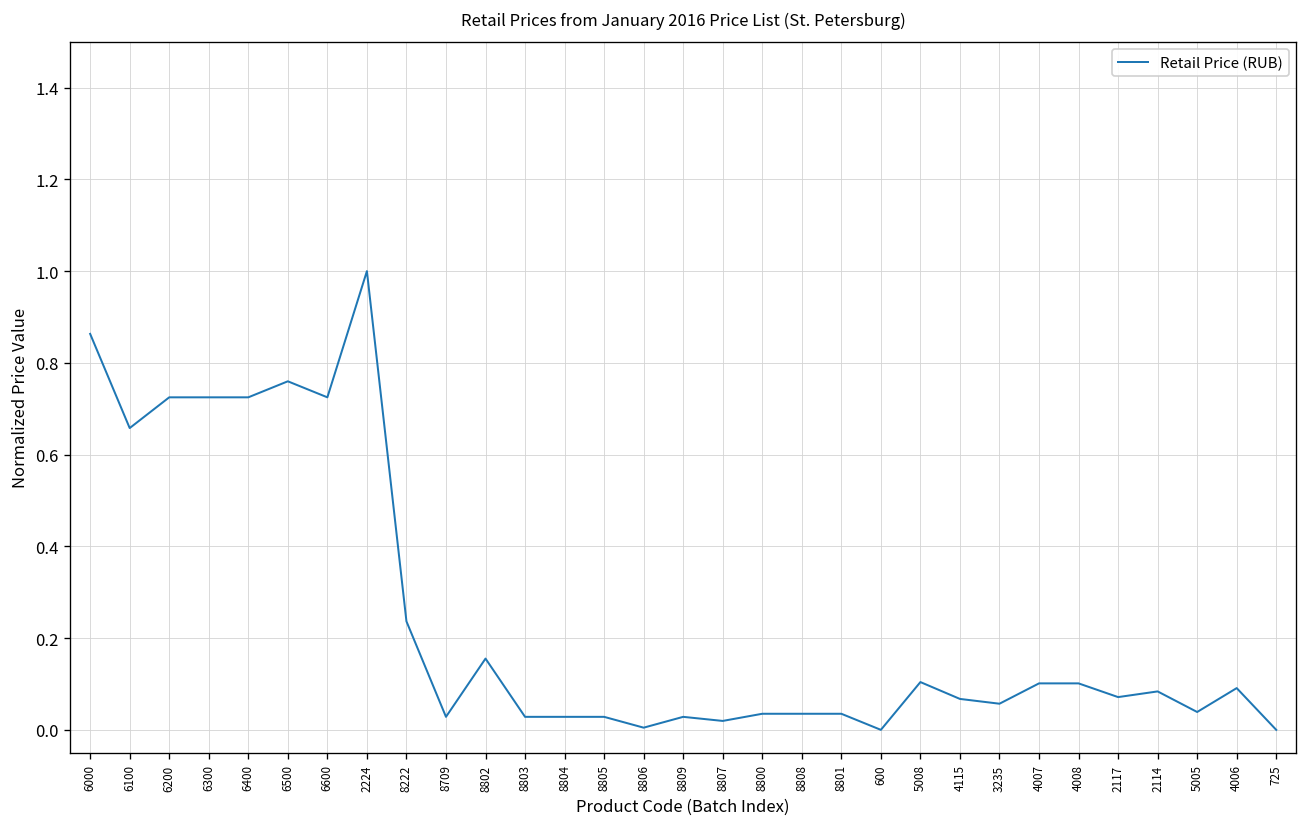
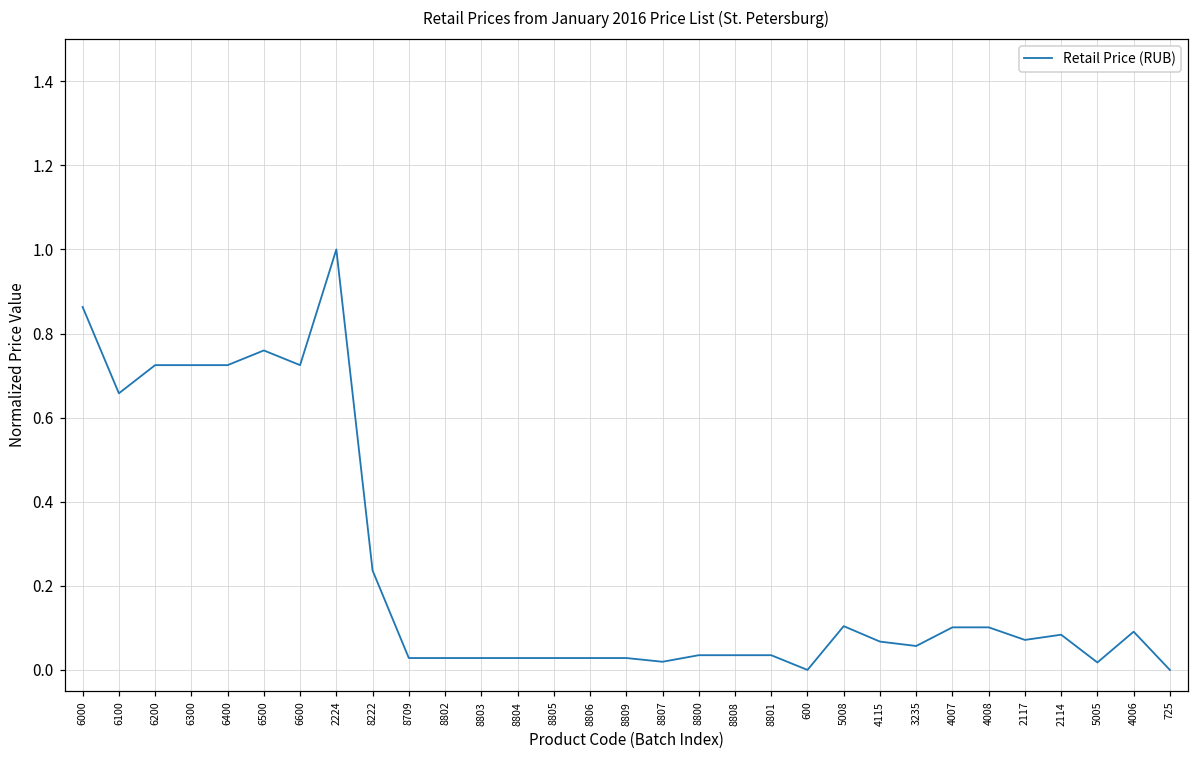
  {
    "6000": 0.86,
    "6100": 0.66,
    "6200": 0.72,
    "6300": 0.72,
    "6400": 0.72,
    "6500": 0.76,
    "6600": 0.72,
    "2224": 1.00,
    "8222": 0.24,
    "8709": 0.03,
-   "8802": 0.16,
+   "8802": 0.03,
    "8803": 0.03,
    "8804": 0.03,
    "8805": 0.03,
-   "8806": 0.00,
+   "8806": 0.03,
    "8809": 0.03,
    "8807": 0.02,
    "8800": 0.04,
    "8808": 0.04,
    "8801": 0.04,
    "600": 0.00,
    "5008": 0.10,
    "4115": 0.07,
    "3235": 0.06,
    "4007": 0.10,
    "4008": 0.10,
    "2117": 0.07,
    "2114": 0.08,
-   "5005": 0.04,
+   "5005": 0.02,
    "4006": 0.09,
    "725": 0.00
  }
